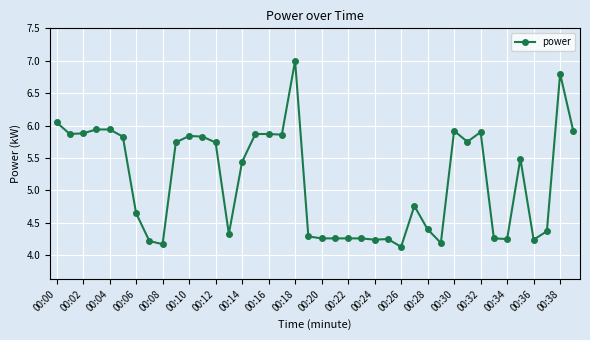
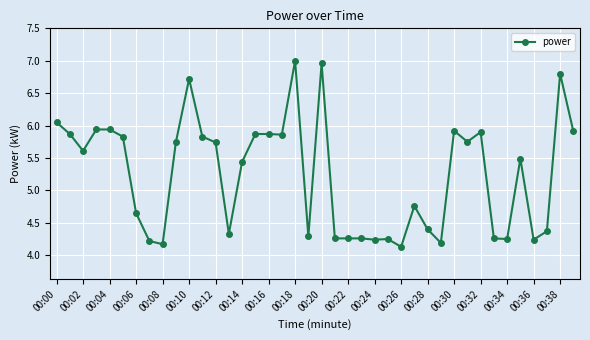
  {
    "00:00": 6.1,
-   "00:02": 5.9,
+   "00:02": 5.6,
    "00:04": 5.9,
    "00:06": 4.7,
    "00:08": 4.2,
-   "00:10": 5.8,
+   "00:10": 6.7,
    "00:12": 5.7,
    "00:14": 5.4,
    "00:16": 5.9,
    "00:18": 7.0,
-   "00:20": 4.3,
+   "00:20": 7.0,
    "00:22": 4.3,
    "00:24": 4.2,
    "00:26": 4.1,
    "00:28": 4.4,
    "00:30": 5.9,
    "00:32": 5.9,
    "00:34": 4.3,
    "00:36": 4.2,
    "00:38": 6.8
  }
